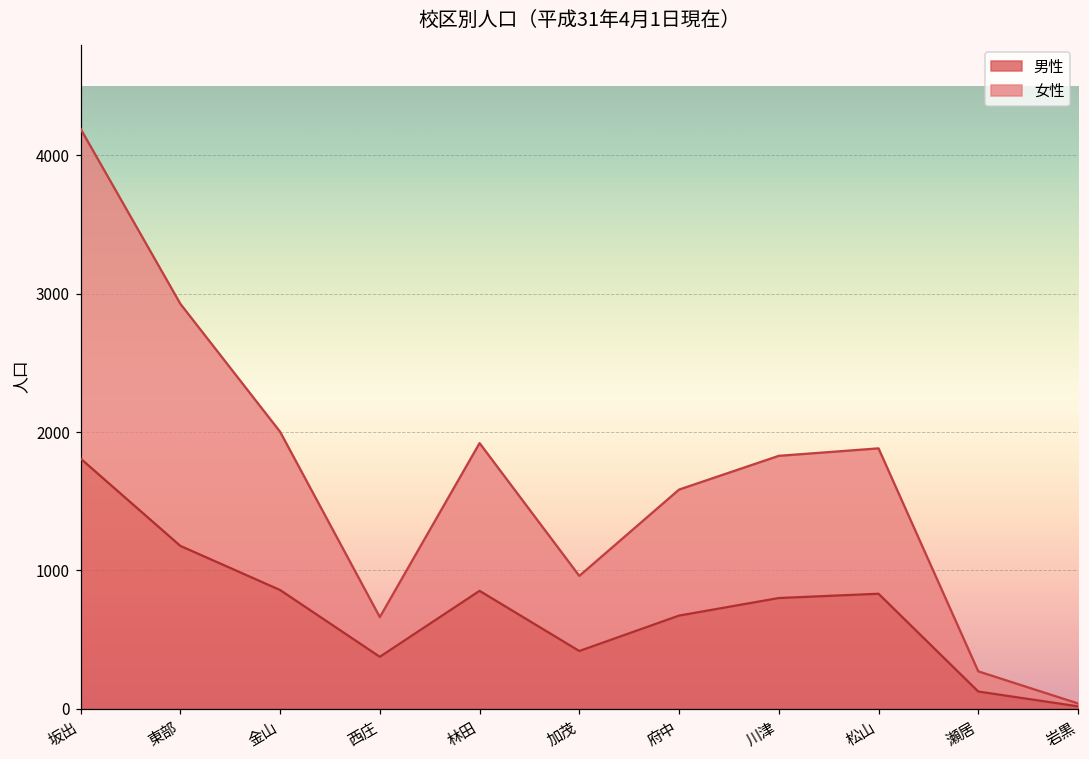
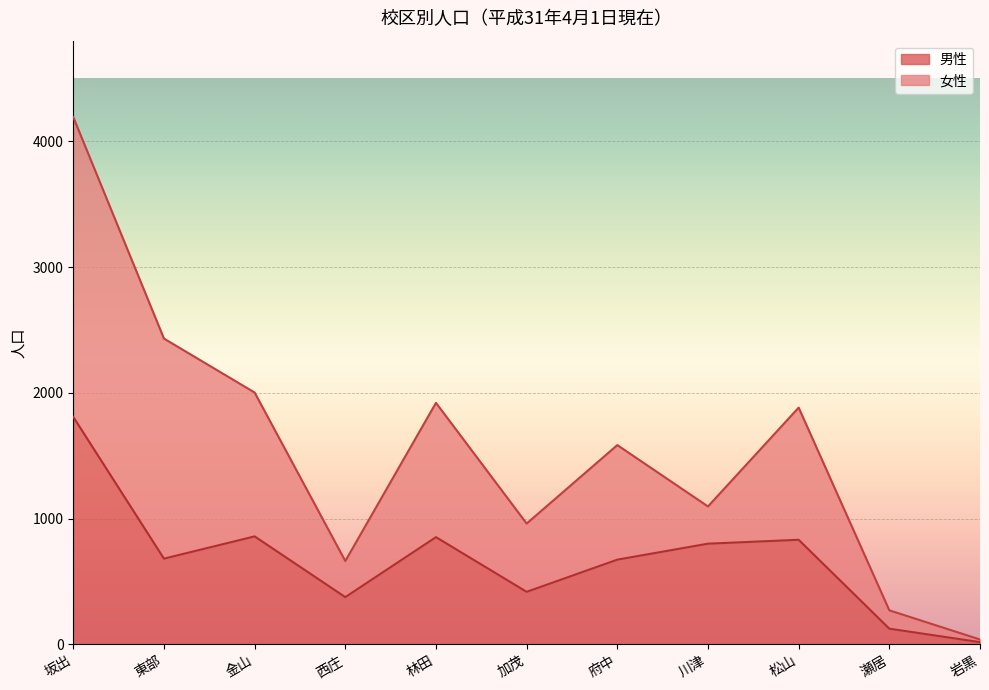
  {
    "男性": {
      "坂出": 1810,
-     "東部": 1180,
+     "東部": 680,
      "金山": 860,
      "西庄": 380,
      "林田": 850,
      "加茂": 420,
      "府中": 670,
      "川津": 800,
      "松山": 830,
      "瀬居": 120,
      "岩黒": 20
    },
    "女性": {
      "坂出": 2380,
      "東部": 1750,
      "金山": 1140,
      "西庄": 290,
      "林田": 1070,
      "加茂": 540,
      "府中": 910,
-     "川津": 1030,
+     "川津": 300,
      "松山": 1050,
      "瀬居": 150,
      "岩黒": 20
    }
  }
